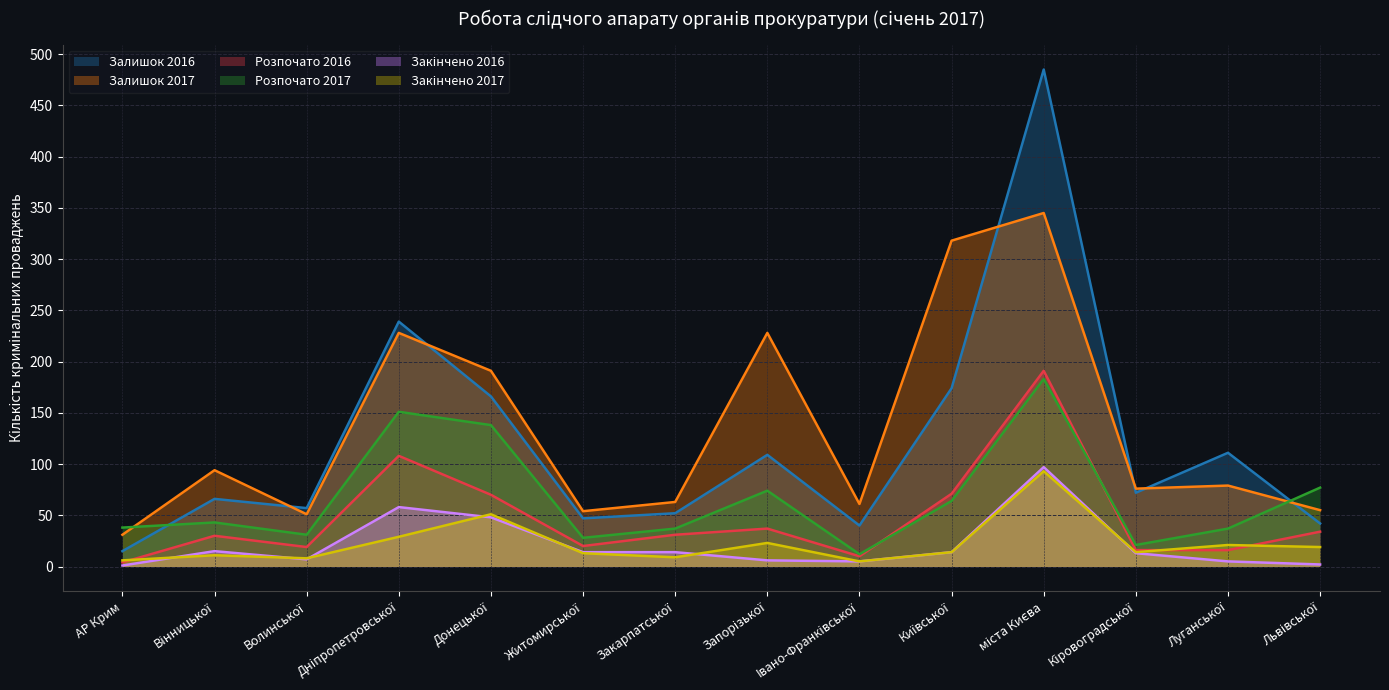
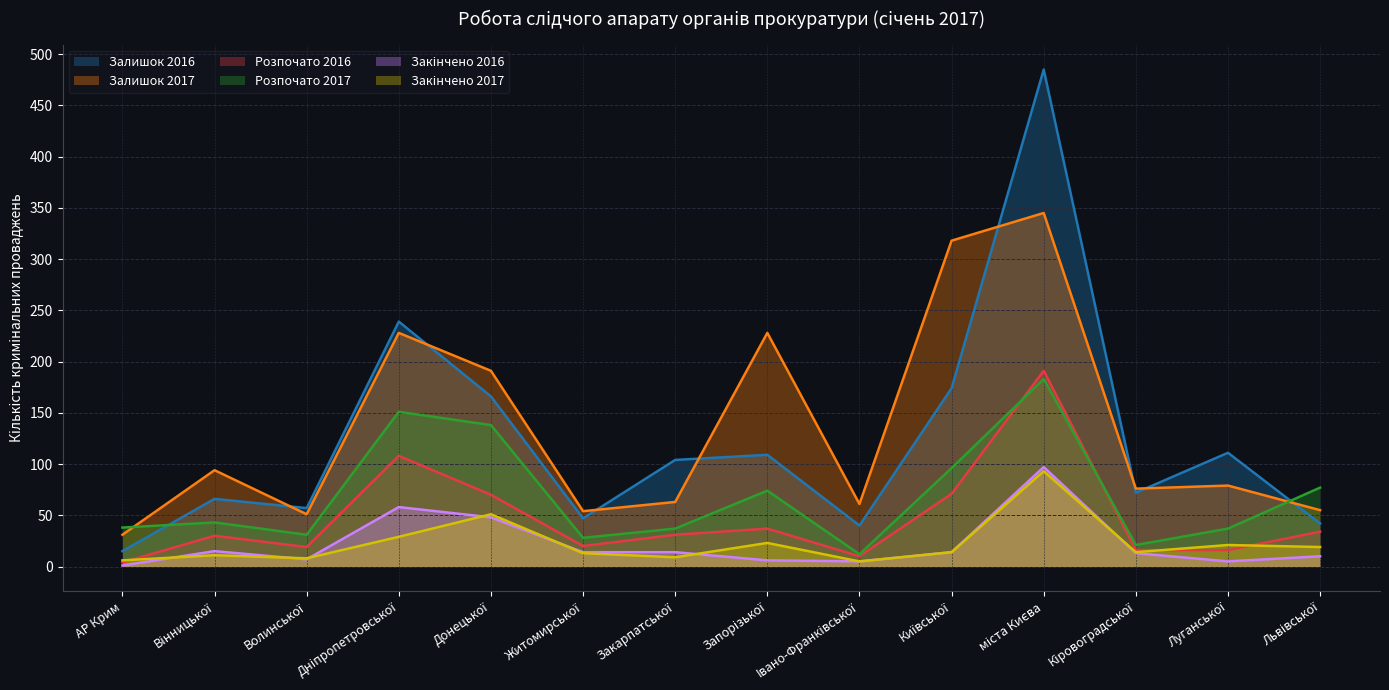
  {
    "Залишок 2016": {
      "АР Крим": 15,
      "Вінницької": 66,
      "Волинської": 57,
      "Дніпропетровської": 239,
      "Донецької": 166,
      "Житомирської": 47,
-     "Закарпатської": 52,
+     "Закарпатської": 104,
      "Запорізької": 109,
      "Івано-Франківської": 40,
      "Київської": 174,
      "міста Києва": 485,
      "Кіровоградської": 72,
      "Луганської": 111,
      "Львівської": 42
    },
    "Розпочато 2017": {
      "АР Крим": 38,
      "Вінницької": 43,
      "Волинської": 31,
      "Дніпропетровської": 151,
      "Донецької": 138,
      "Житомирської": 28,
      "Закарпатської": 37,
      "Запорізької": 74,
-     "Київської": 64,
+     "Київської": 96,
      "міста Києва": 183,
      "Кіровоградської": 21,
      "Луганської": 37,
      "Львівської": 77
    },
    "Закінчено 2016": {
      "АР Крим": 1,
      "Вінницької": 15,
      "Дніпропетровської": 58,
      "Донецької": 48,
      "Закарпатської": 14,
      "Запорізької": 6,
      "міста Києва": 97,
      "Луганської": 5,
-     "Львівської": 2
+     "Львівської": 10
    }
  }
